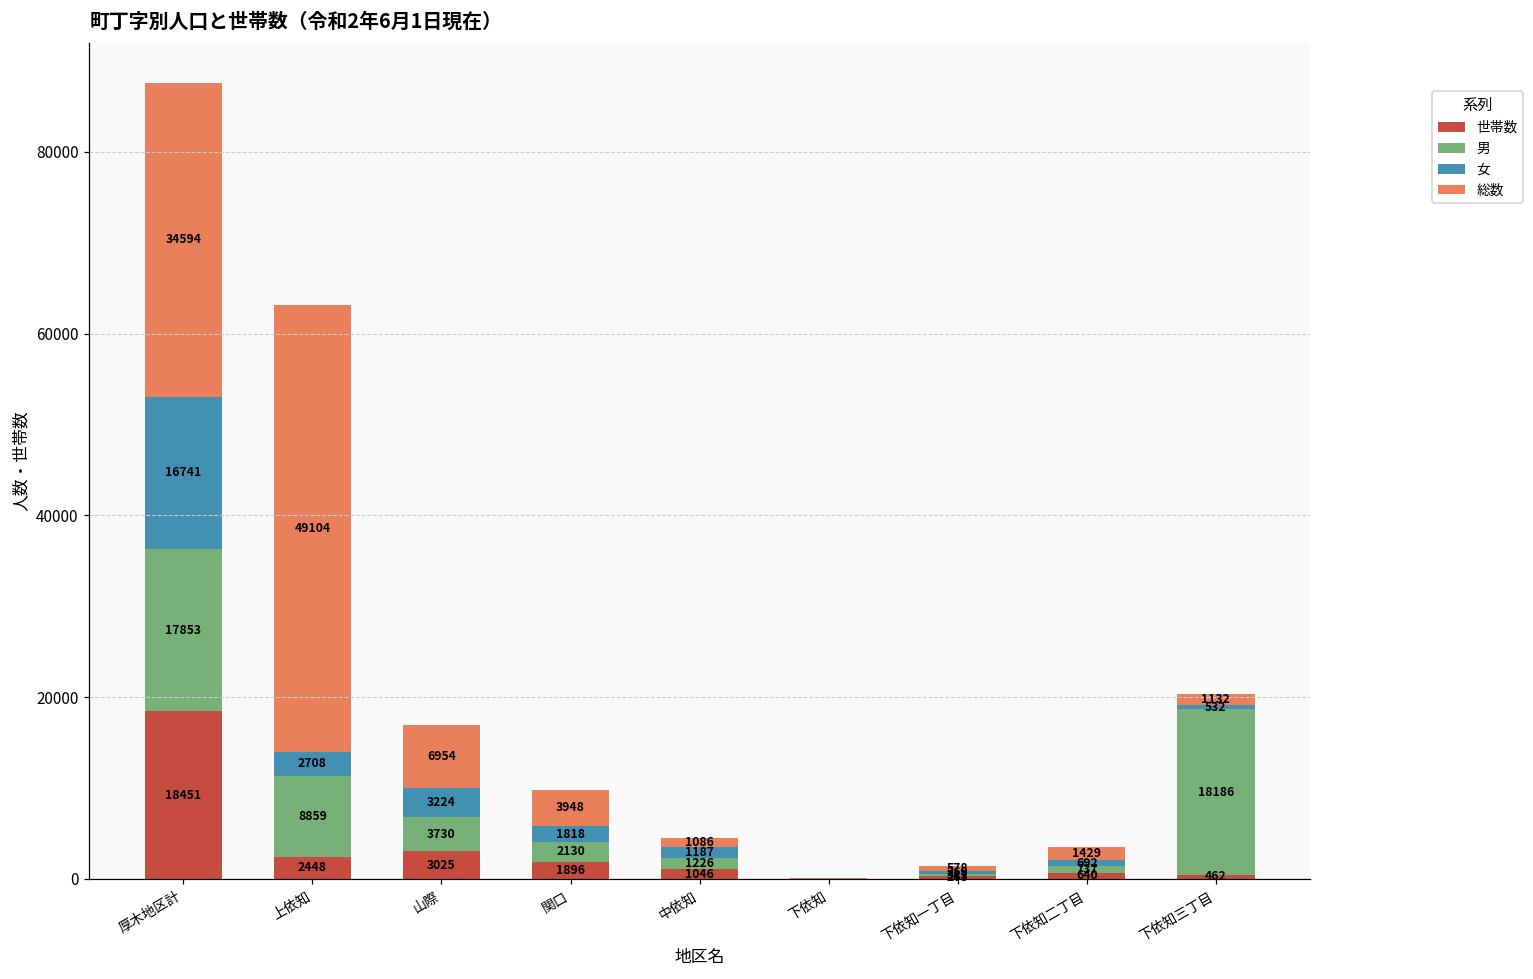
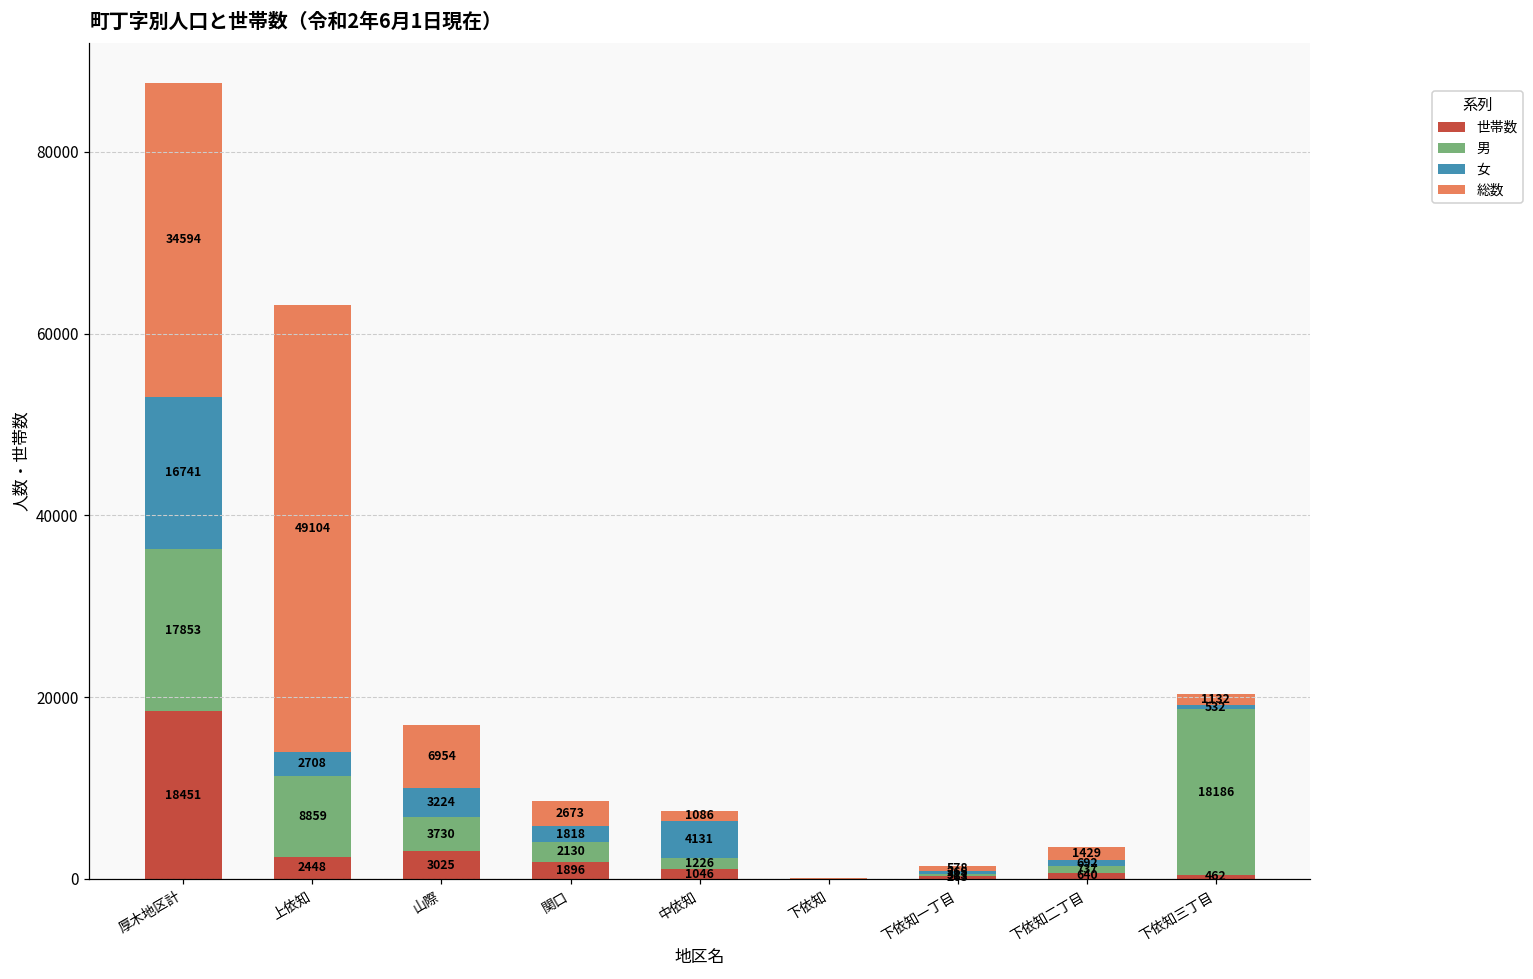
  {
    "世帯数": {
      "厚木地区計": 18451,
      "上依知": 2448,
      "山際": 3025,
      "関口": 1896,
      "下依知三丁目": 462
    },
    "男": {
      "厚木地区計": 17853,
      "上依知": 8859,
      "山際": 3730,
      "関口": 2130,
      "下依知三丁目": 18186
    },
    "女": {
      "厚木地区計": 16741,
      "上依知": 2708,
      "山際": 3224,
      "関口": 1818,
-     "中依知": 1187
+     "中依知": 4131
    },
    "総数": {
      "厚木地区計": 34594,
      "上依知": 49104,
      "山際": 6954,
-     "関口": 3948,
+     "関口": 2673,
      "中依知": 1086
    }
  }
